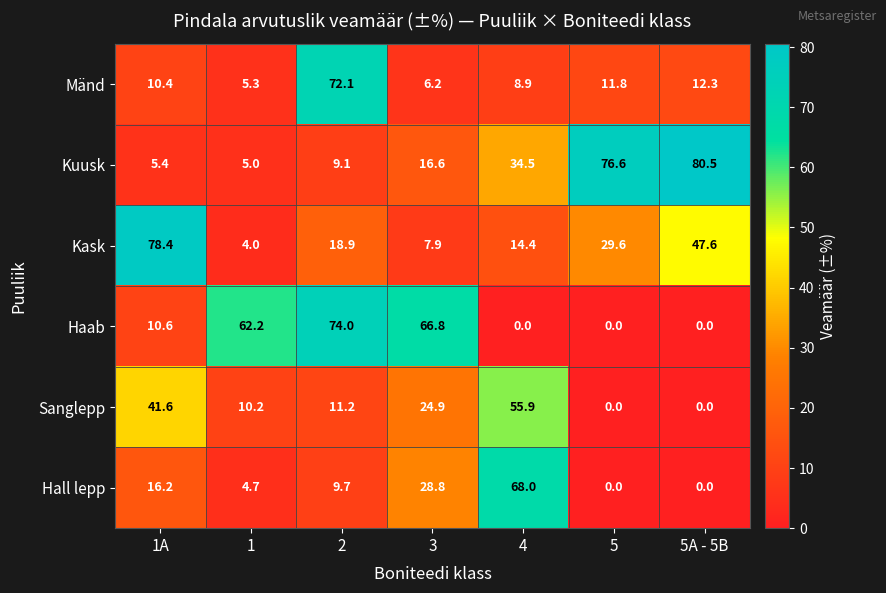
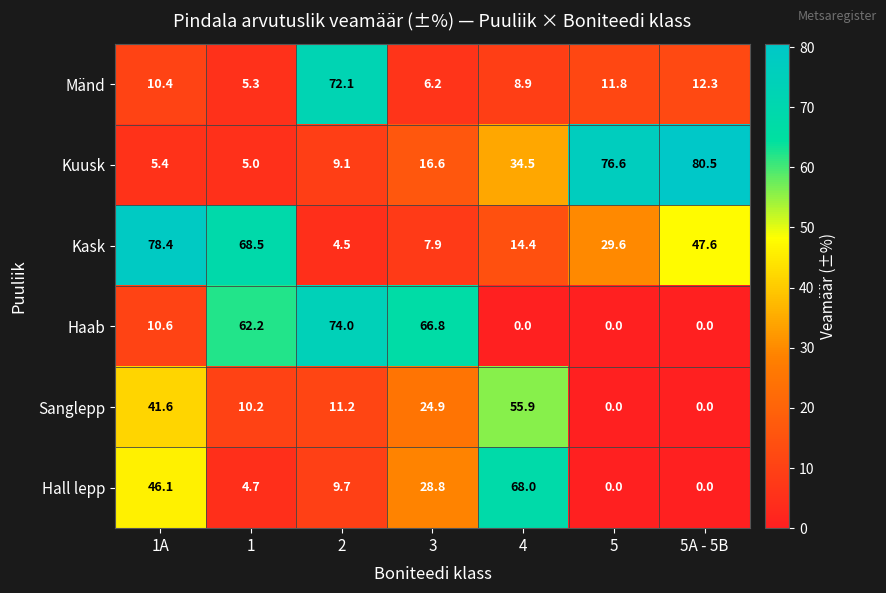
  {
    "Mänd": {
      "1A": 10.4,
      "1": 5.3,
      "2": 72.1,
      "3": 6.2,
      "4": 8.9,
      "5": 11.8,
      "5A - 5B": 12.3
    },
    "Kuusk": {
      "1A": 5.4,
      "1": 5.0,
      "2": 9.1,
      "3": 16.6,
      "4": 34.5,
      "5": 76.6,
      "5A - 5B": 80.5
    },
    "Kask": {
      "1A": 78.4,
-     "1": 4.0,
-     "2": 18.9,
+     "1": 68.5,
+     "2": 4.5,
      "3": 7.9,
      "4": 14.4,
      "5": 29.6,
      "5A - 5B": 47.6
    },
    "Haab": {
      "1A": 10.6,
      "1": 62.2,
      "2": 74.0,
      "3": 66.8,
      "4": 0.0,
      "5": 0.0,
      "5A - 5B": 0.0
    },
    "Sanglepp": {
      "1A": 41.6,
      "1": 10.2,
      "2": 11.2,
      "3": 24.9,
      "4": 55.9,
      "5": 0.0,
      "5A - 5B": 0.0
    },
    "Hall lepp": {
-     "1A": 16.2,
+     "1A": 46.1,
      "1": 4.7,
      "2": 9.7,
      "3": 28.8,
      "4": 68.0,
      "5": 0.0,
      "5A - 5B": 0.0
    }
  }
